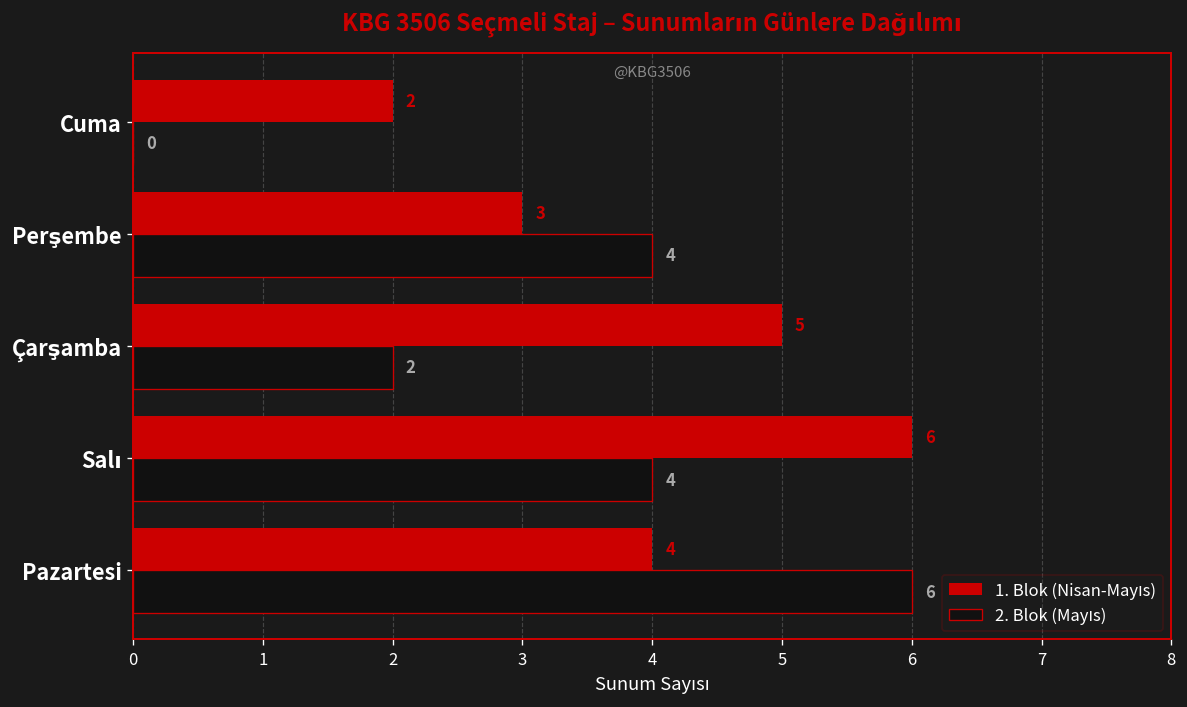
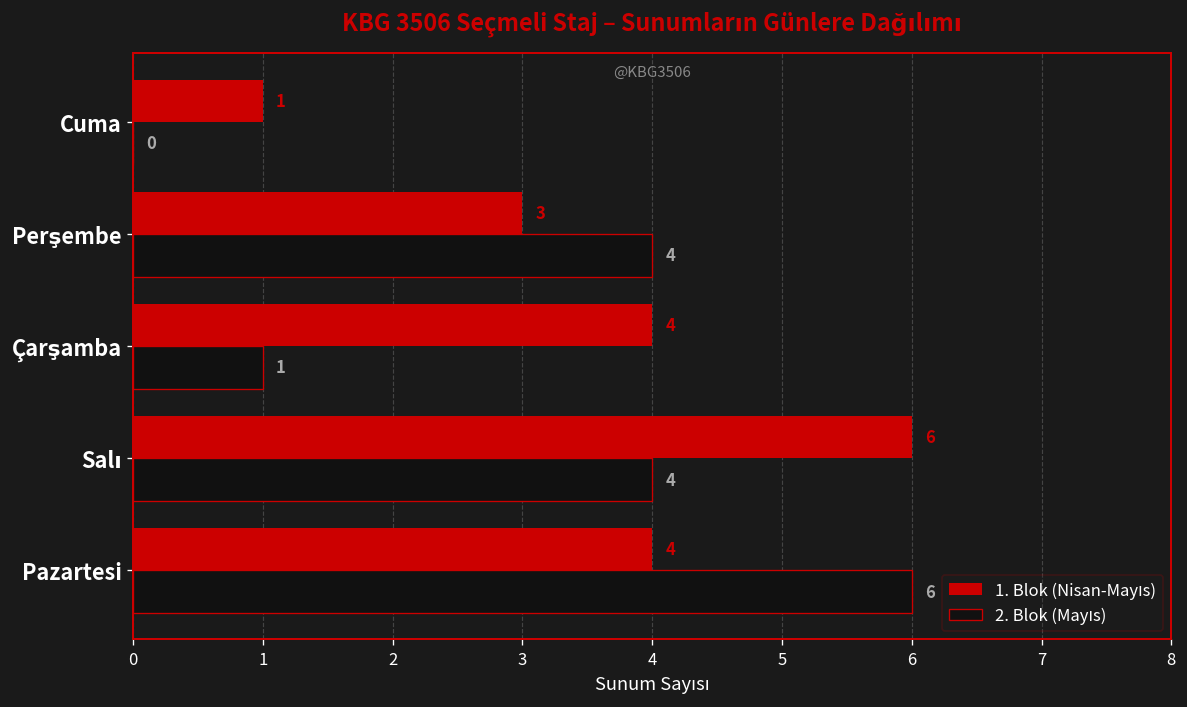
  {
    "1. Blok (Nisan-Mayıs)": {
-     "Cuma": 2,
+     "Cuma": 1,
      "Perşembe": 3,
-     "Çarşamba": 5,
+     "Çarşamba": 4,
      "Salı": 6,
      "Pazartesi": 4
    },
    "2. Blok (Mayıs)": {
      "Cuma": 0,
      "Perşembe": 4,
-     "Çarşamba": 2,
+     "Çarşamba": 1,
      "Salı": 4,
      "Pazartesi": 6
    }
  }
